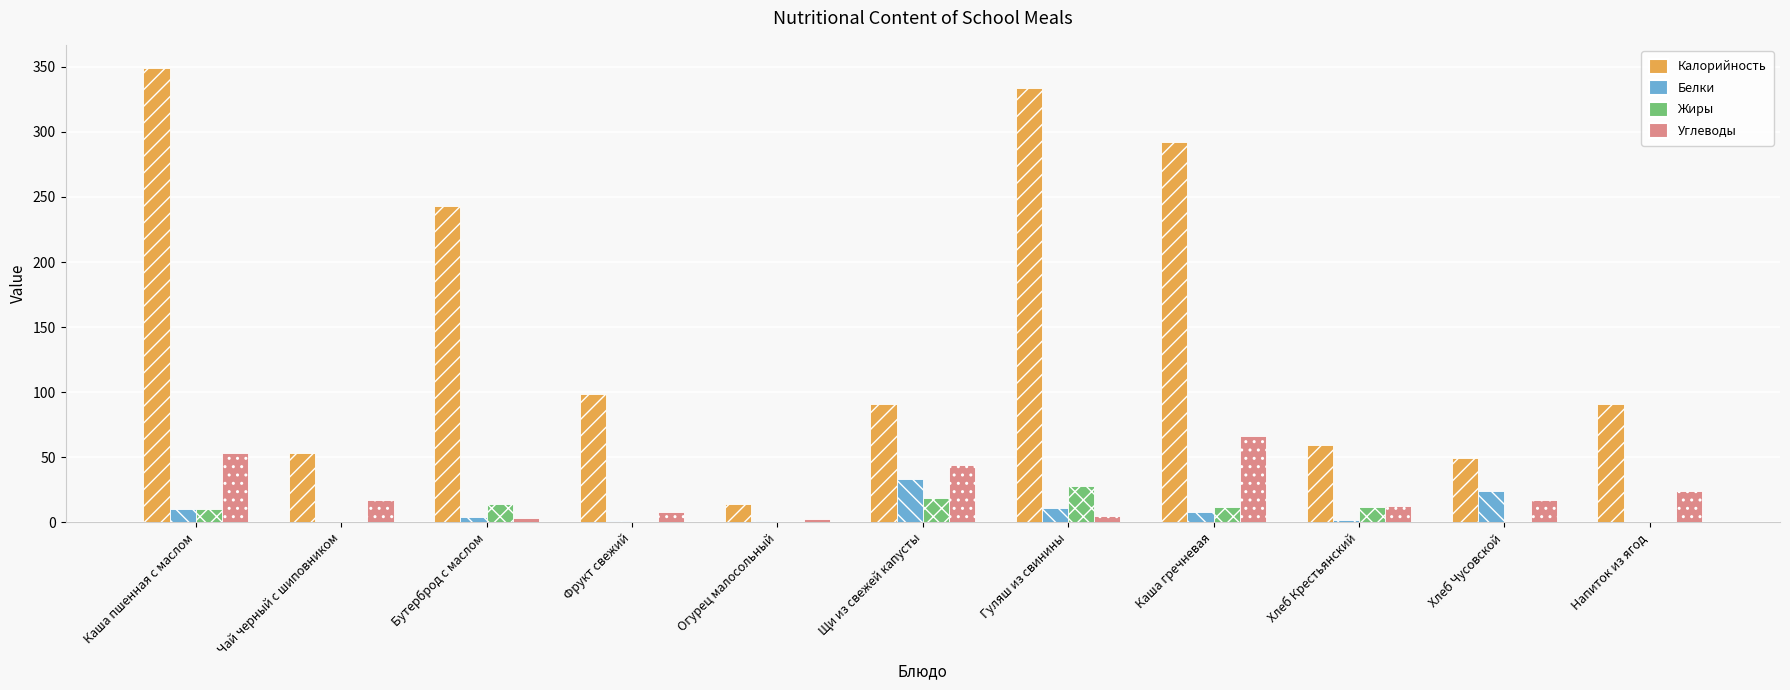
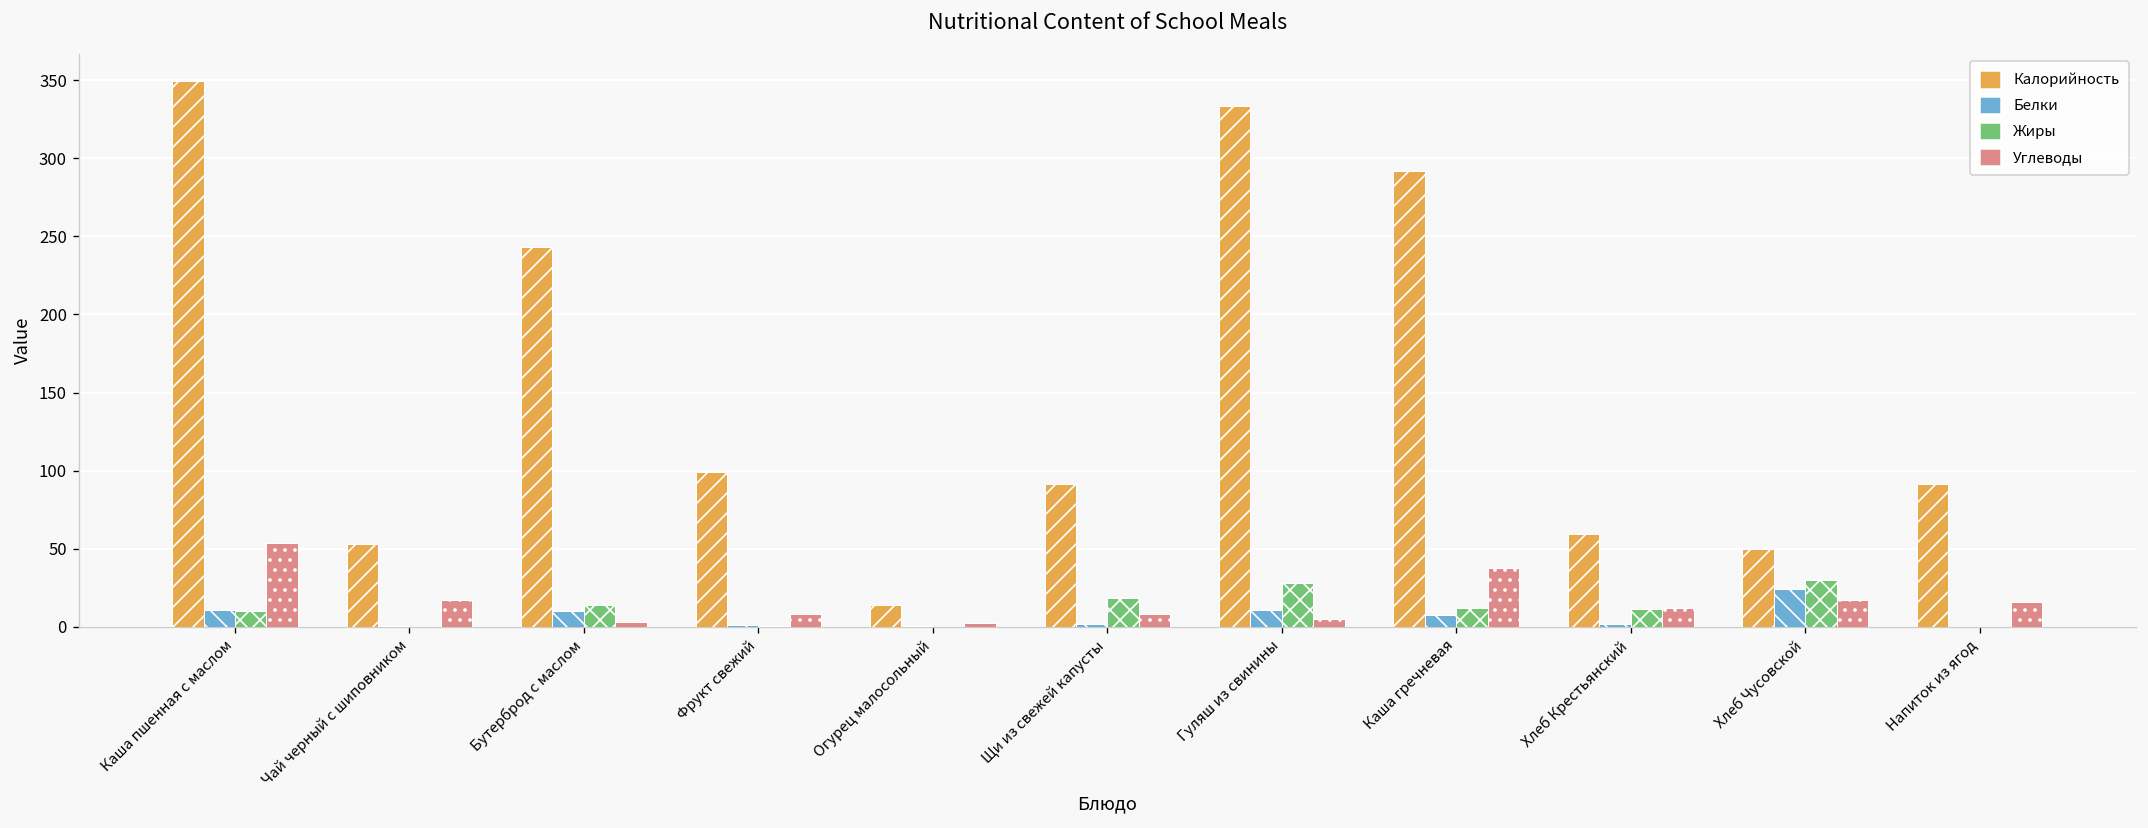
  {
    "Калорийность": {
      "Каша пшенная с маслом": 349,
      "Чай черный с шиповником": 53,
      "Бутерброд с маслом": 243,
      "Фрукт свежий": 99,
      "Огурец малосольный": 14,
      "Щи из свежей капусты": 91,
      "Гуляш из свинины": 334,
      "Каша гречневая": 292,
      "Хлеб Крестьянский": 60,
      "Хлеб Чусовской": 50,
      "Напиток из ягод": 91
    },
    "Белки": {
      "Каша пшенная с маслом": 10,
-     "Бутерброд с маслом": 4,
-     "Щи из свежей капусты": 33,
+     "Бутерброд с маслом": 10,
+     "Щи из свежей капусты": 2,
      "Гуляш из свинины": 11,
      "Каша гречневая": 8,
      "Хлеб Чусовской": 24
    },
    "Жиры": {
      "Каша пшенная с маслом": 10,
      "Бутерброд с маслом": 14,
      "Щи из свежей капусты": 19,
      "Гуляш из свинины": 28,
      "Каша гречневая": 12,
      "Хлеб Крестьянский": 12,
-     "Хлеб Чусовской": 0
+     "Хлеб Чусовской": 30
    },
    "Углеводы": {
      "Каша пшенная с маслом": 53,
      "Чай черный с шиповником": 17,
      "Бутерброд с маслом": 3,
      "Фрукт свежий": 8,
      "Огурец малосольный": 3,
-     "Щи из свежей капусты": 44,
+     "Щи из свежей капусты": 8,
      "Гуляш из свинины": 5,
-     "Каша гречневая": 66,
+     "Каша гречневая": 38,
      "Хлеб Крестьянский": 12,
      "Хлеб Чусовской": 17,
-     "Напиток из ягод": 24
+     "Напиток из ягод": 16
    }
  }
